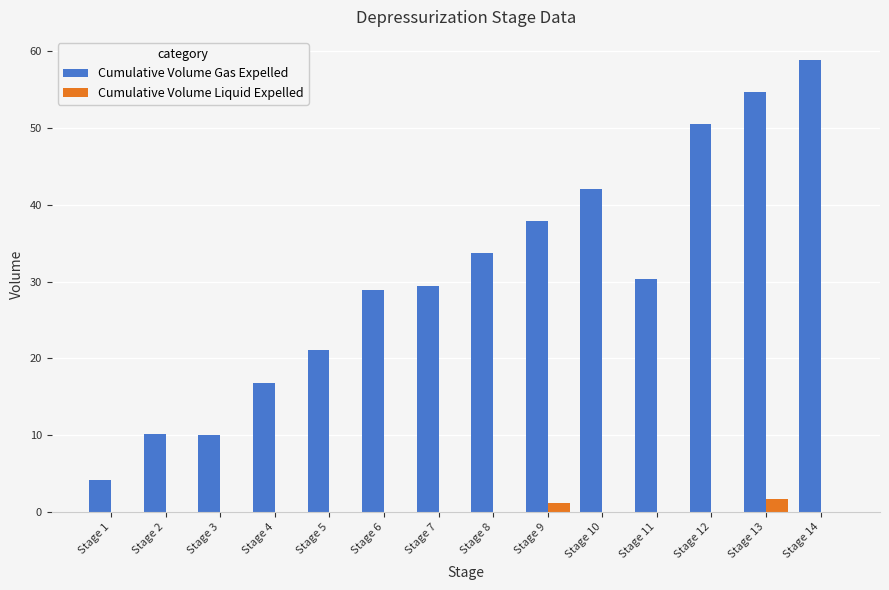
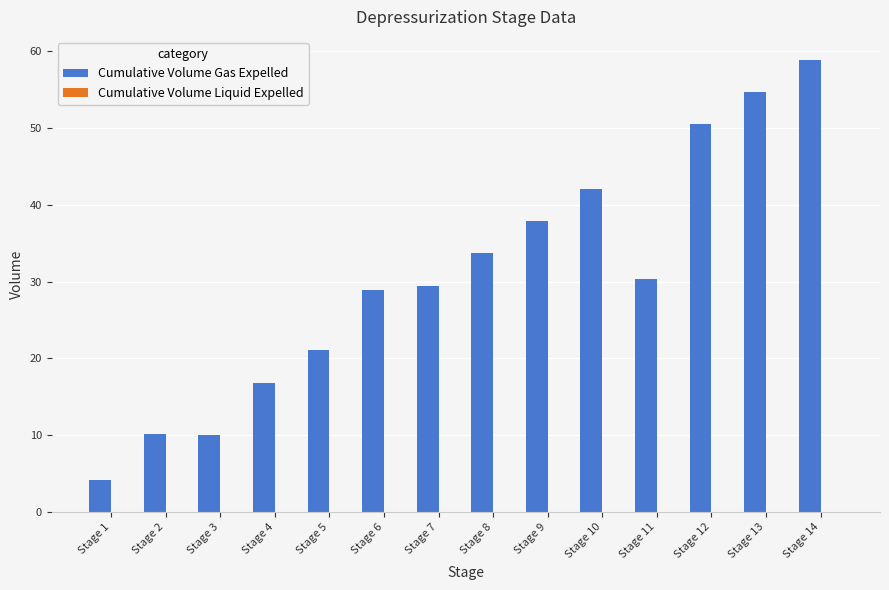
  {
    "Cumulative Volume Gas Expelled": {
      "Stage 1": 4,
      "Stage 2": 10,
      "Stage 3": 10,
      "Stage 4": 17,
      "Stage 5": 21,
      "Stage 6": 29,
      "Stage 7": 29,
      "Stage 8": 34,
      "Stage 9": 38,
      "Stage 10": 42,
      "Stage 11": 30,
      "Stage 12": 50,
      "Stage 13": 55,
      "Stage 14": 59
    },
    "Cumulative Volume Liquid Expelled": {
      "Stage 1": 0,
-     "Stage 9": 1,
-     "Stage 13": 2
+     "Stage 9": 0,
+     "Stage 13": 0
    }
  }
